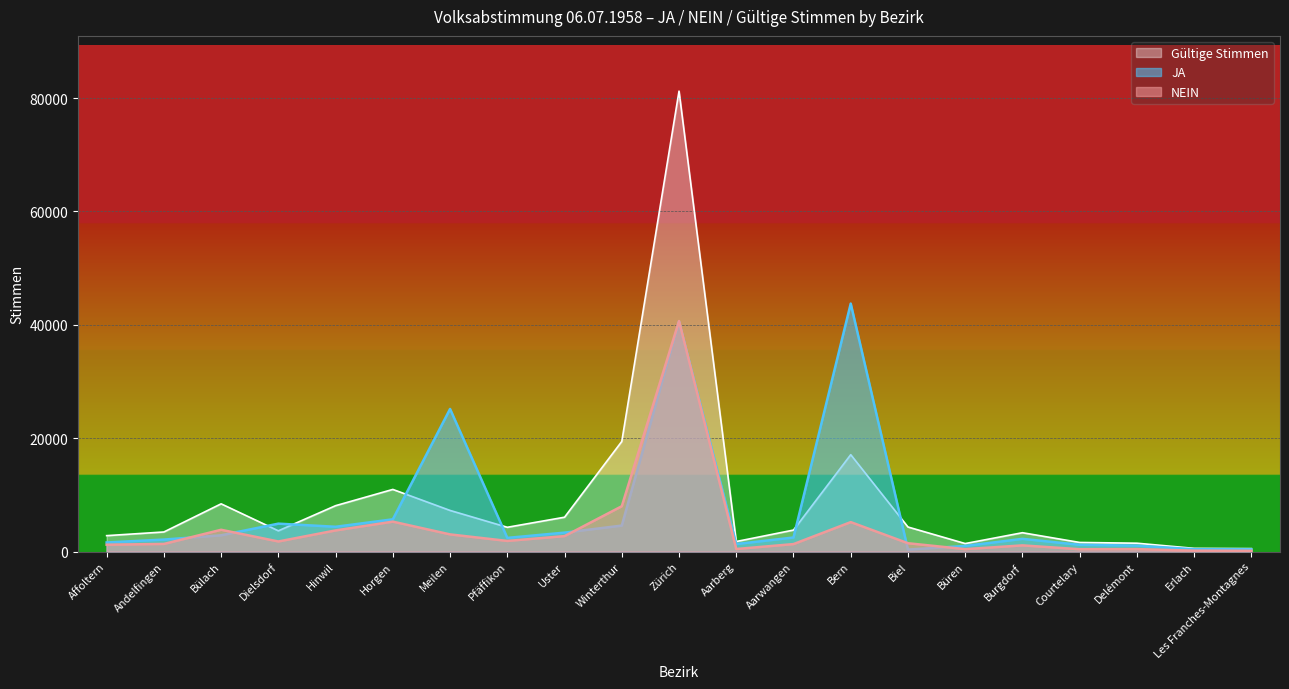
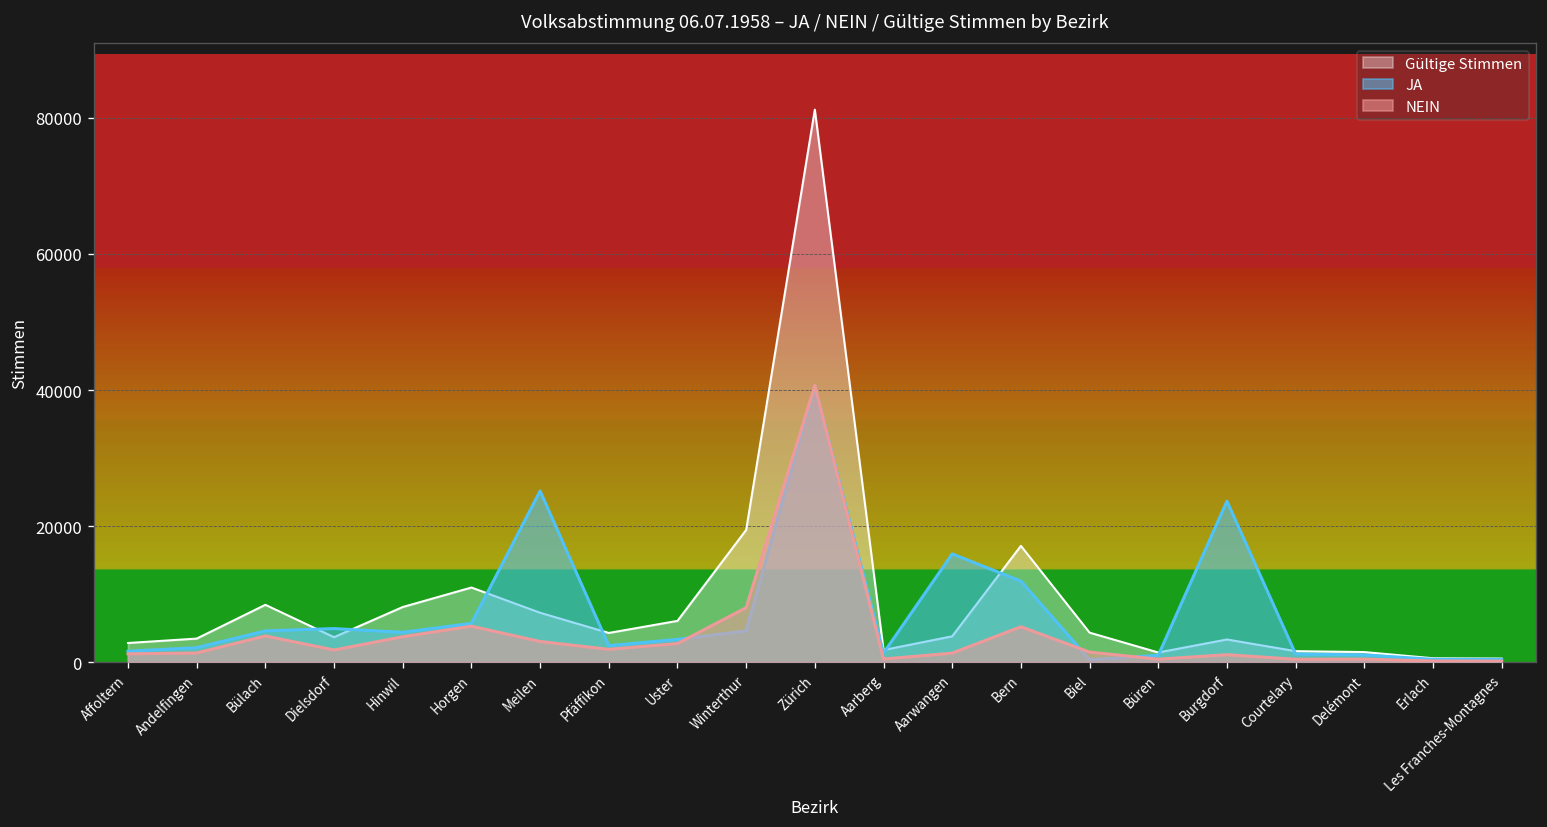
  {
    "JA": {
      "Andelfingen": 2000,
-     "Bülach": 3000,
+     "Bülach": 5000,
      "Dielsdorf": 5000,
      "Hinwil": 4000,
      "Meilen": 25000,
      "Pfäffikon": 2000,
      "Uster": 3000,
      "Winterthur": 5000,
-     "Aarwangen": 2000,
-     "Bern": 44000,
+     "Aarwangen": 16000,
+     "Bern": 12000,
      "Biel": 0,
-     "Burgdorf": 2000
+     "Burgdorf": 24000
    }
  }
